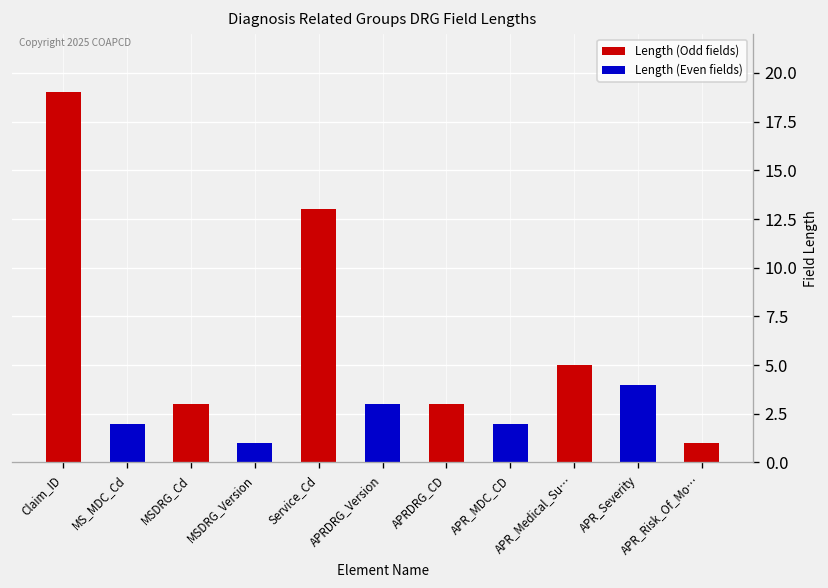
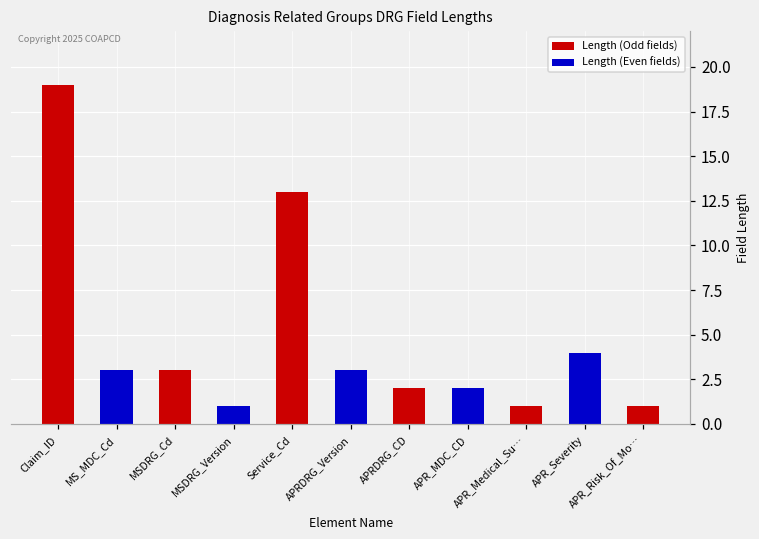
  {
    "Length (Odd fields)": {
      "Claim_ID": 19,
      "MSDRG_Cd": 3,
      "Service_Cd": 13,
-     "APRDRG_CD": 3,
-     "APR_Medical_Su…": 5,
+     "APRDRG_CD": 2,
+     "APR_Medical_Su…": 1,
      "APR_Risk_Of_Mo…": 1
    },
    "Length (Even fields)": {
-     "MS_MDC_Cd": 2,
+     "MS_MDC_Cd": 3,
      "MSDRG_Version": 1,
      "APRDRG_Version": 3,
      "APR_MDC_CD": 2,
      "APR_Severity": 4
    }
  }
